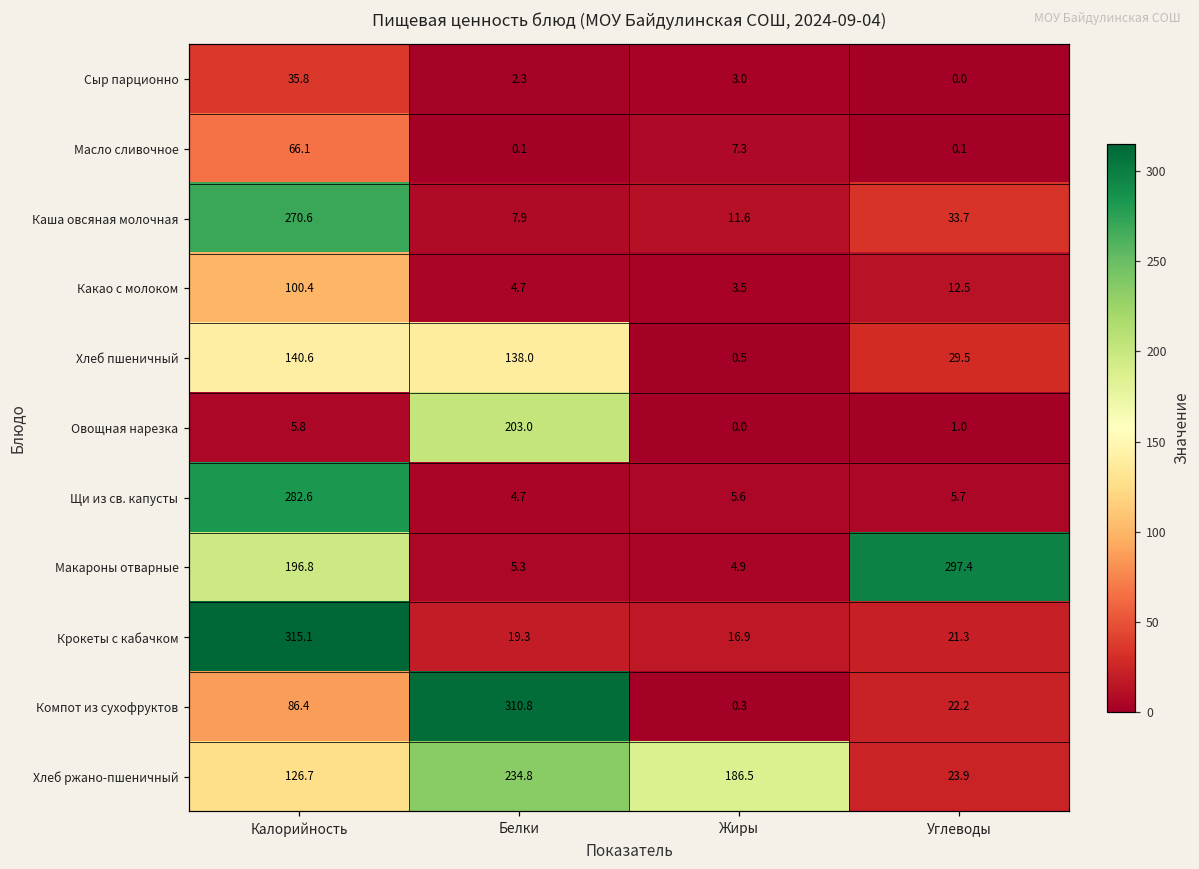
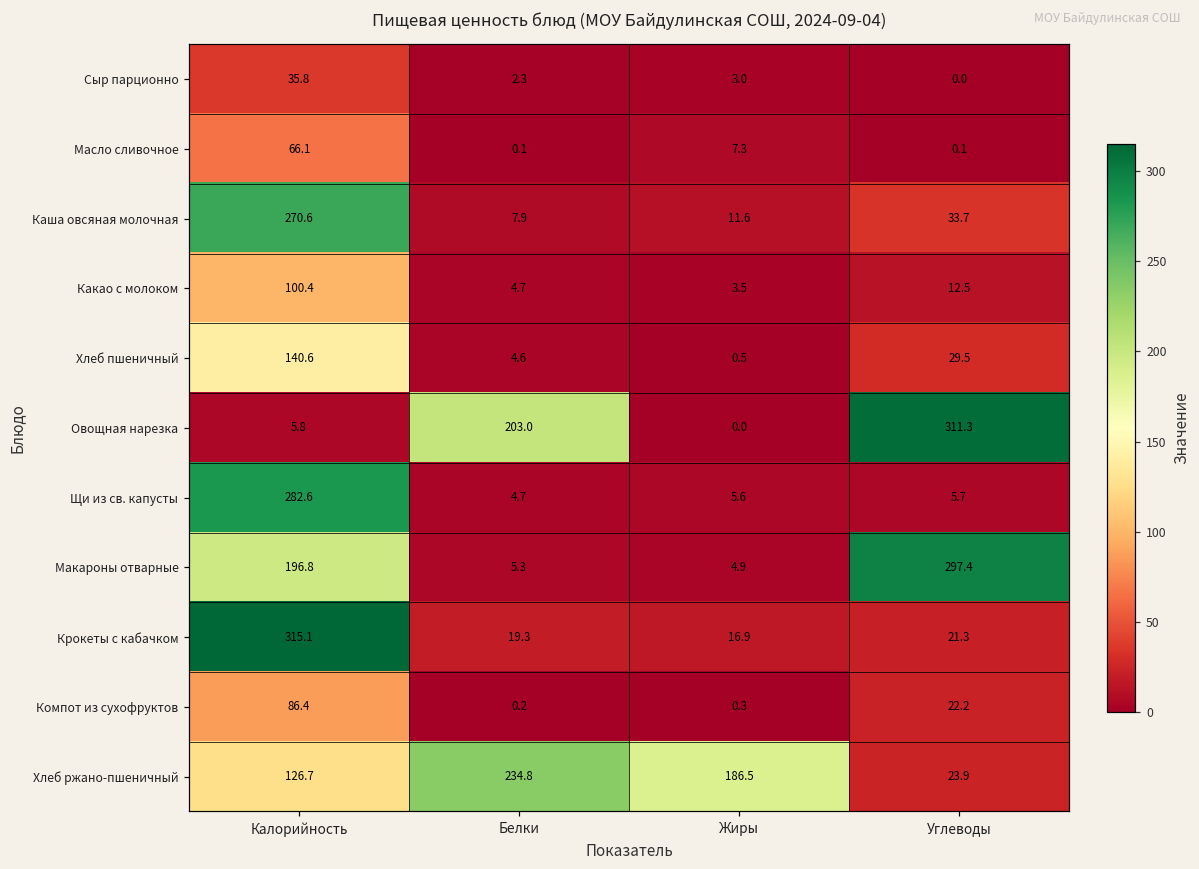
  {
    "Сыр парционно": {
      "Калорийность": 35.8,
      "Белки": 2.3,
      "Жиры": 3.0,
      "Углеводы": 0.0
    },
    "Масло сливочное": {
      "Калорийность": 66.1,
      "Белки": 0.1,
      "Жиры": 7.3,
      "Углеводы": 0.1
    },
    "Каша овсяная молочная": {
      "Калорийность": 270.6,
      "Белки": 7.9,
      "Жиры": 11.6,
      "Углеводы": 33.7
    },
    "Какао с молоком": {
      "Калорийность": 100.4,
      "Белки": 4.7,
      "Жиры": 3.5,
      "Углеводы": 12.5
    },
    "Хлеб пшеничный": {
      "Калорийность": 140.6,
-     "Белки": 138.0,
+     "Белки": 4.6,
      "Жиры": 0.5,
      "Углеводы": 29.5
    },
    "Овощная нарезка": {
      "Калорийность": 5.8,
      "Белки": 203.0,
      "Жиры": 0.0,
-     "Углеводы": 1.0
+     "Углеводы": 311.3
    },
    "Щи из св. капусты": {
      "Калорийность": 282.6,
      "Белки": 4.7,
      "Жиры": 5.6,
      "Углеводы": 5.7
    },
    "Макароны отварные": {
      "Калорийность": 196.8,
      "Белки": 5.3,
      "Жиры": 4.9,
      "Углеводы": 297.4
    },
    "Крокеты с кабачком": {
      "Калорийность": 315.1,
      "Белки": 19.3,
      "Жиры": 16.9,
      "Углеводы": 21.3
    },
    "Компот из сухофруктов": {
      "Калорийность": 86.4,
-     "Белки": 310.8,
+     "Белки": 0.2,
      "Жиры": 0.3,
      "Углеводы": 22.2
    },
    "Хлеб ржано-пшеничный": {
      "Калорийность": 126.7,
      "Белки": 234.8,
      "Жиры": 186.5,
      "Углеводы": 23.9
    }
  }
